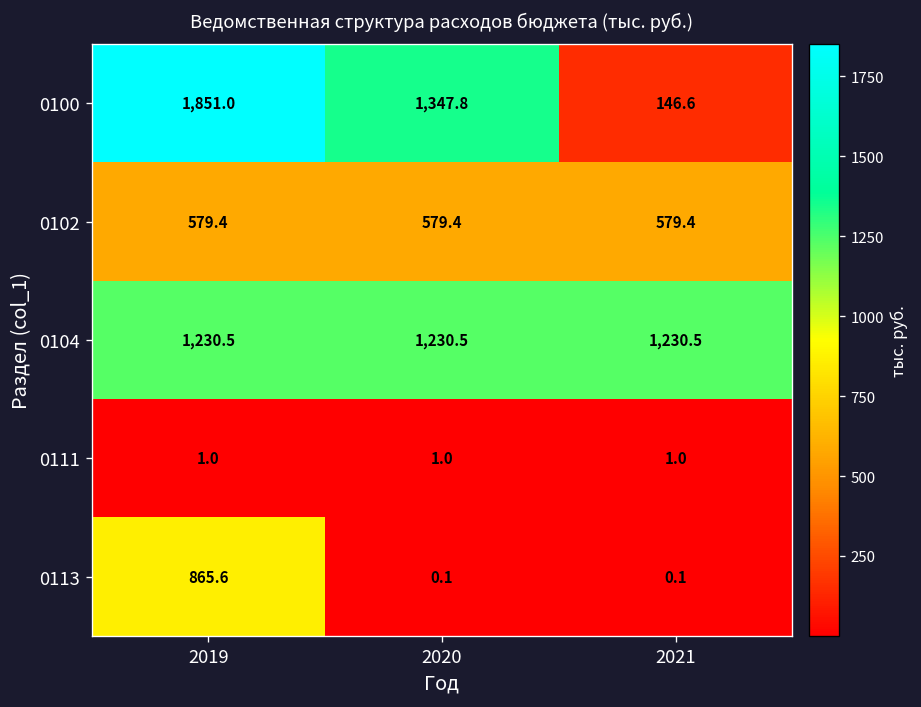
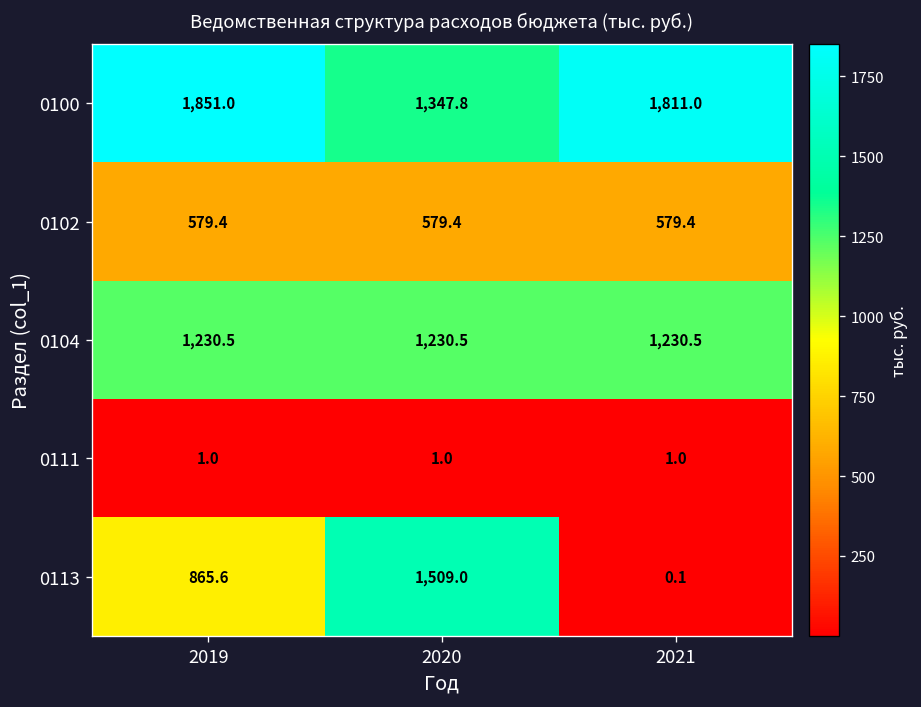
  {
    "0100": {
      "2019": "1,851.0",
      "2020": "1,347.8",
-     "2021": "146.6"
+     "2021": "1,811.0"
    },
    "0102": {
      "2019": "579.4",
      "2020": "579.4",
      "2021": "579.4"
    },
    "0104": {
      "2019": "1,230.5",
      "2020": "1,230.5",
      "2021": "1,230.5"
    },
    "0111": {
      "2019": "1.0",
      "2020": "1.0",
      "2021": "1.0"
    },
    "0113": {
      "2019": "865.6",
-     "2020": "0.1",
+     "2020": "1,509.0",
      "2021": "0.1"
    }
  }
